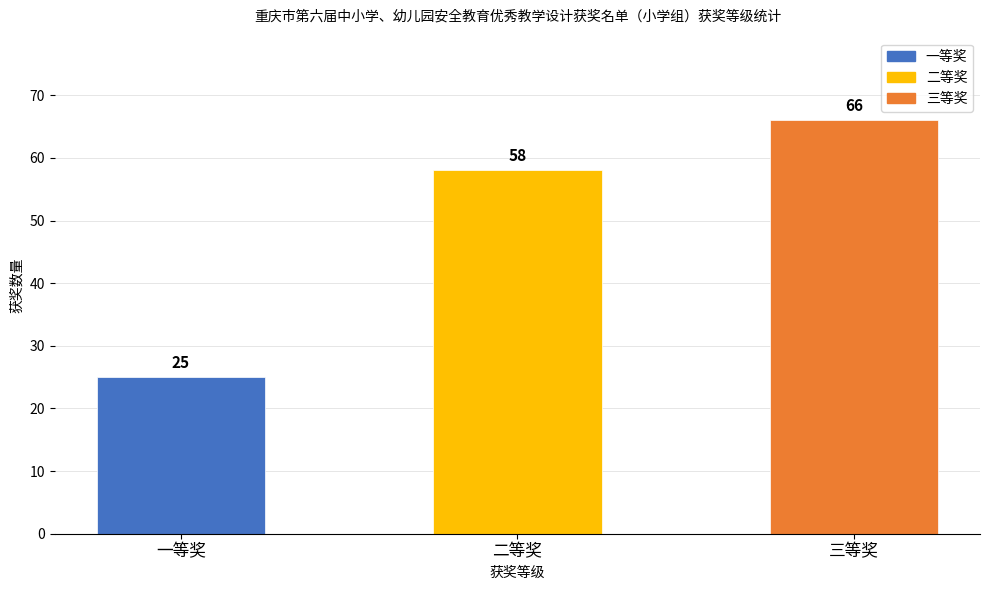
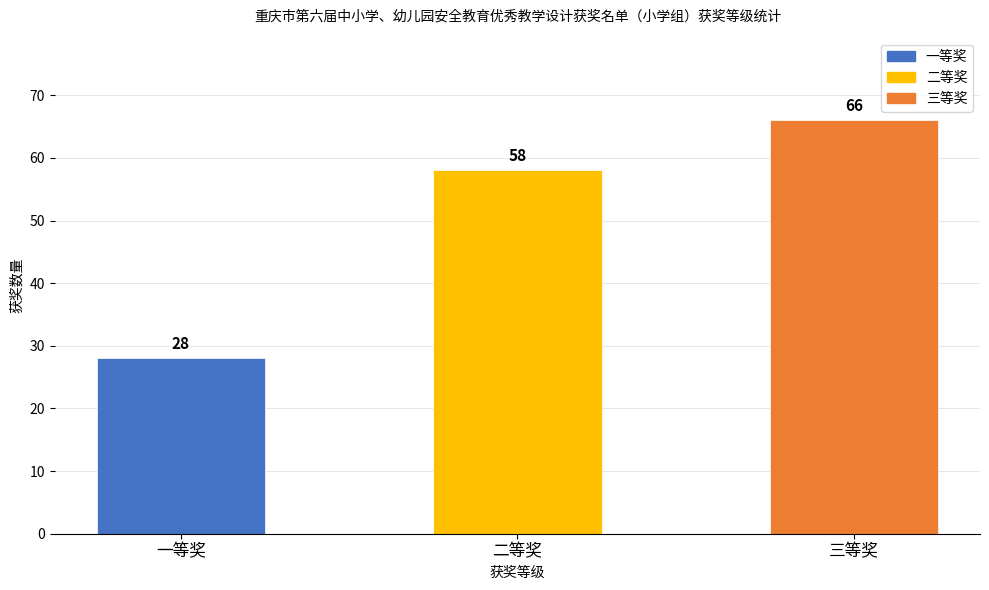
  {
-   "一等奖": 25,
+   "一等奖": 28,
    "二等奖": 58,
    "三等奖": 66
  }
